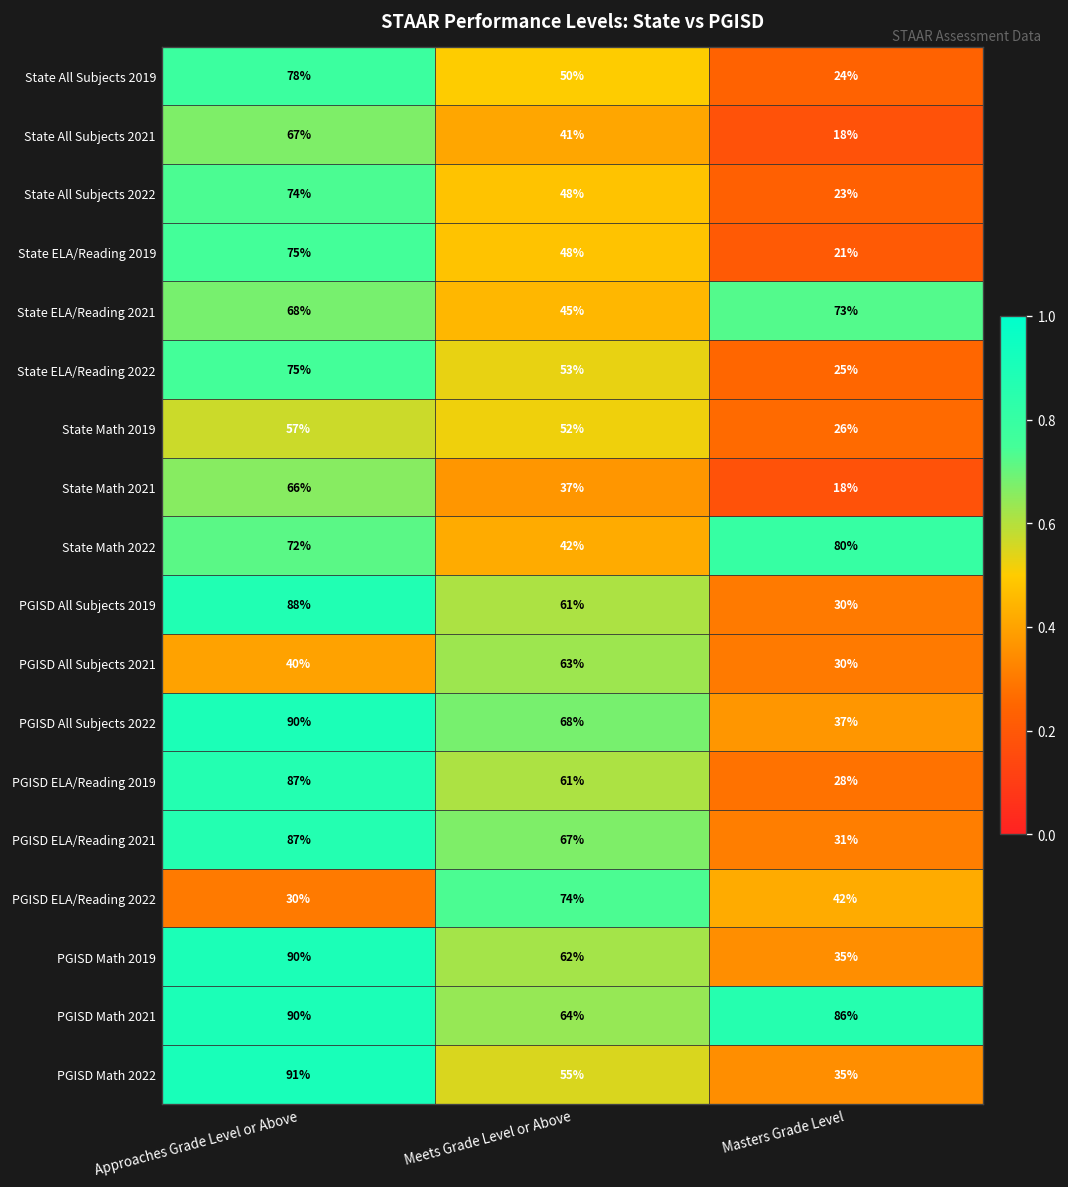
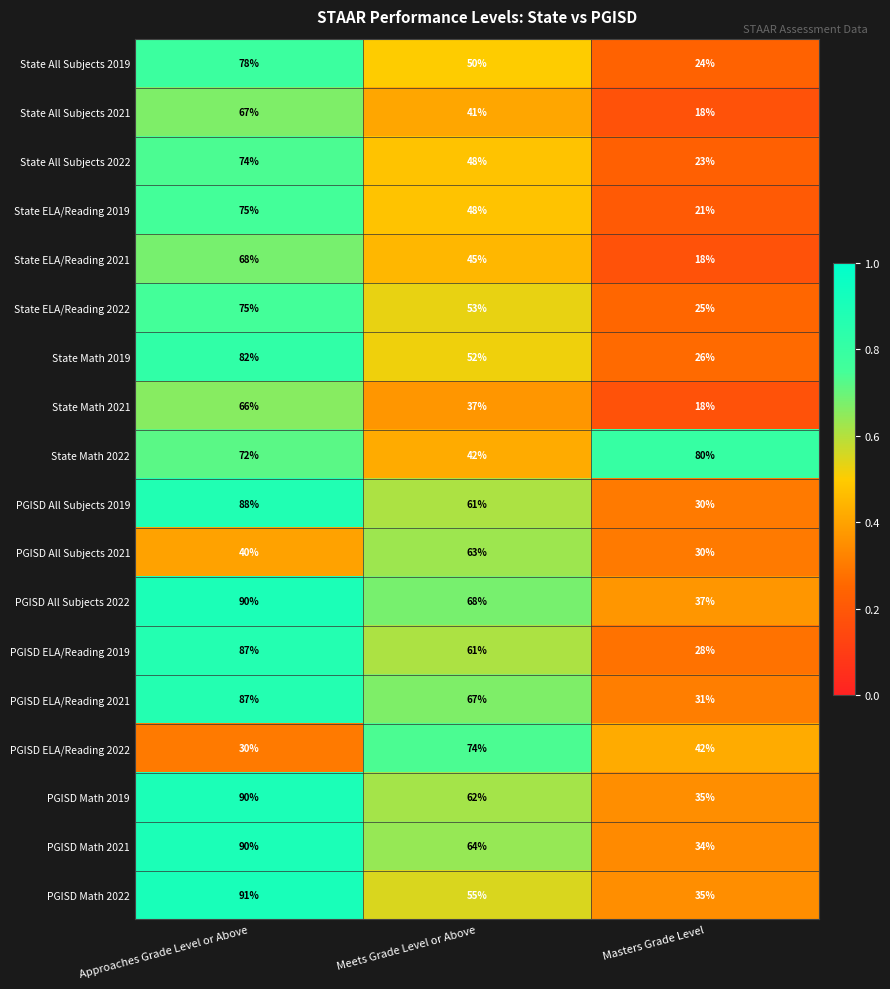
  {
    "State All Subjects 2019": {
      "Approaches Grade Level or Above": "78%",
      "Meets Grade Level or Above": "50%",
      "Masters Grade Level": "24%"
    },
    "State All Subjects 2021": {
      "Approaches Grade Level or Above": "67%",
      "Meets Grade Level or Above": "41%",
      "Masters Grade Level": "18%"
    },
    "State All Subjects 2022": {
      "Approaches Grade Level or Above": "74%",
      "Meets Grade Level or Above": "48%",
      "Masters Grade Level": "23%"
    },
    "State ELA/Reading 2019": {
      "Approaches Grade Level or Above": "75%",
      "Meets Grade Level or Above": "48%",
      "Masters Grade Level": "21%"
    },
    "State ELA/Reading 2021": {
      "Approaches Grade Level or Above": "68%",
      "Meets Grade Level or Above": "45%",
-     "Masters Grade Level": "73%"
+     "Masters Grade Level": "18%"
    },
    "State ELA/Reading 2022": {
      "Approaches Grade Level or Above": "75%",
      "Meets Grade Level or Above": "53%",
      "Masters Grade Level": "25%"
    },
    "State Math 2019": {
-     "Approaches Grade Level or Above": "57%",
+     "Approaches Grade Level or Above": "82%",
      "Meets Grade Level or Above": "52%",
      "Masters Grade Level": "26%"
    },
    "State Math 2021": {
      "Approaches Grade Level or Above": "66%",
      "Meets Grade Level or Above": "37%",
      "Masters Grade Level": "18%"
    },
    "State Math 2022": {
      "Approaches Grade Level or Above": "72%",
      "Meets Grade Level or Above": "42%",
      "Masters Grade Level": "80%"
    },
    "PGISD All Subjects 2019": {
      "Approaches Grade Level or Above": "88%",
      "Meets Grade Level or Above": "61%",
      "Masters Grade Level": "30%"
    },
    "PGISD All Subjects 2021": {
      "Approaches Grade Level or Above": "40%",
      "Meets Grade Level or Above": "63%",
      "Masters Grade Level": "30%"
    },
    "PGISD All Subjects 2022": {
      "Approaches Grade Level or Above": "90%",
      "Meets Grade Level or Above": "68%",
      "Masters Grade Level": "37%"
    },
    "PGISD ELA/Reading 2019": {
      "Approaches Grade Level or Above": "87%",
      "Meets Grade Level or Above": "61%",
      "Masters Grade Level": "28%"
    },
    "PGISD ELA/Reading 2021": {
      "Approaches Grade Level or Above": "87%",
      "Meets Grade Level or Above": "67%",
      "Masters Grade Level": "31%"
    },
    "PGISD ELA/Reading 2022": {
      "Approaches Grade Level or Above": "30%",
      "Meets Grade Level or Above": "74%",
      "Masters Grade Level": "42%"
    },
    "PGISD Math 2019": {
      "Approaches Grade Level or Above": "90%",
      "Meets Grade Level or Above": "62%",
      "Masters Grade Level": "35%"
    },
    "PGISD Math 2021": {
      "Approaches Grade Level or Above": "90%",
      "Meets Grade Level or Above": "64%",
-     "Masters Grade Level": "86%"
+     "Masters Grade Level": "34%"
    },
    "PGISD Math 2022": {
      "Approaches Grade Level or Above": "91%",
      "Meets Grade Level or Above": "55%",
      "Masters Grade Level": "35%"
    }
  }
